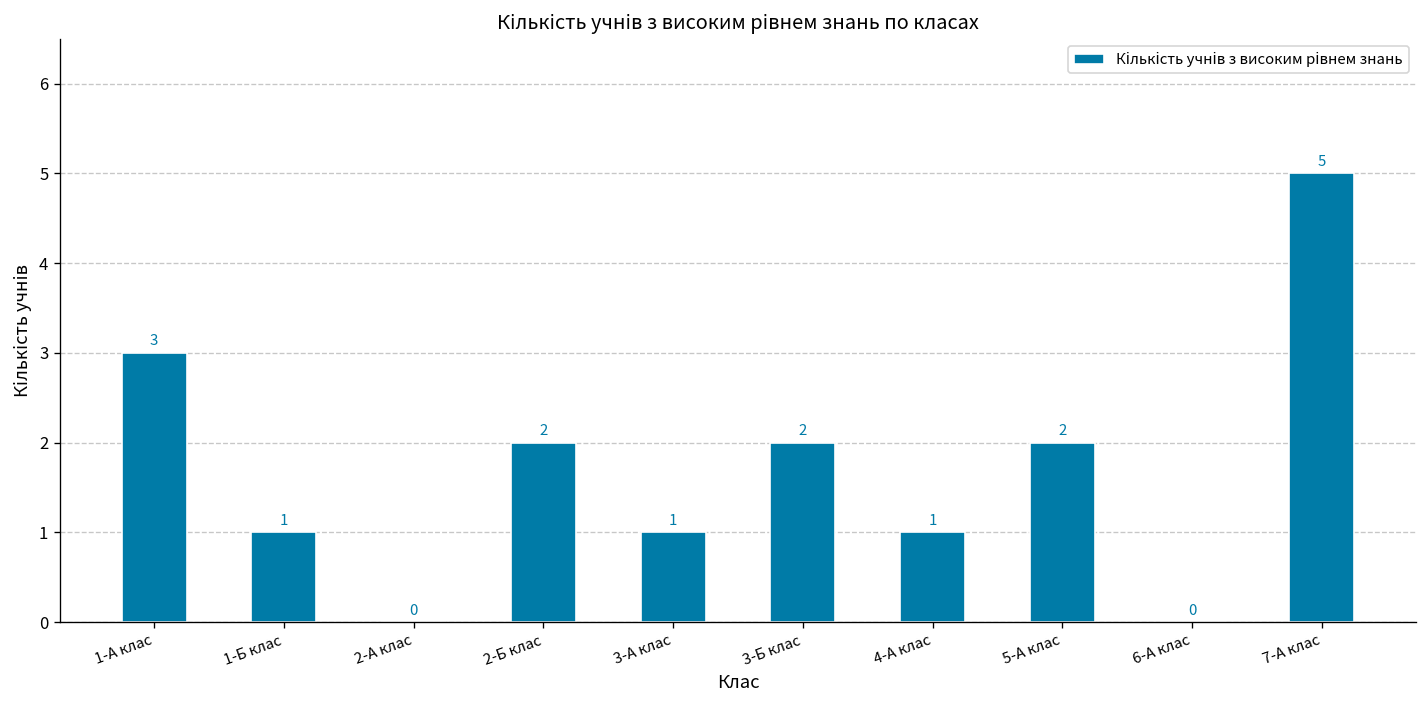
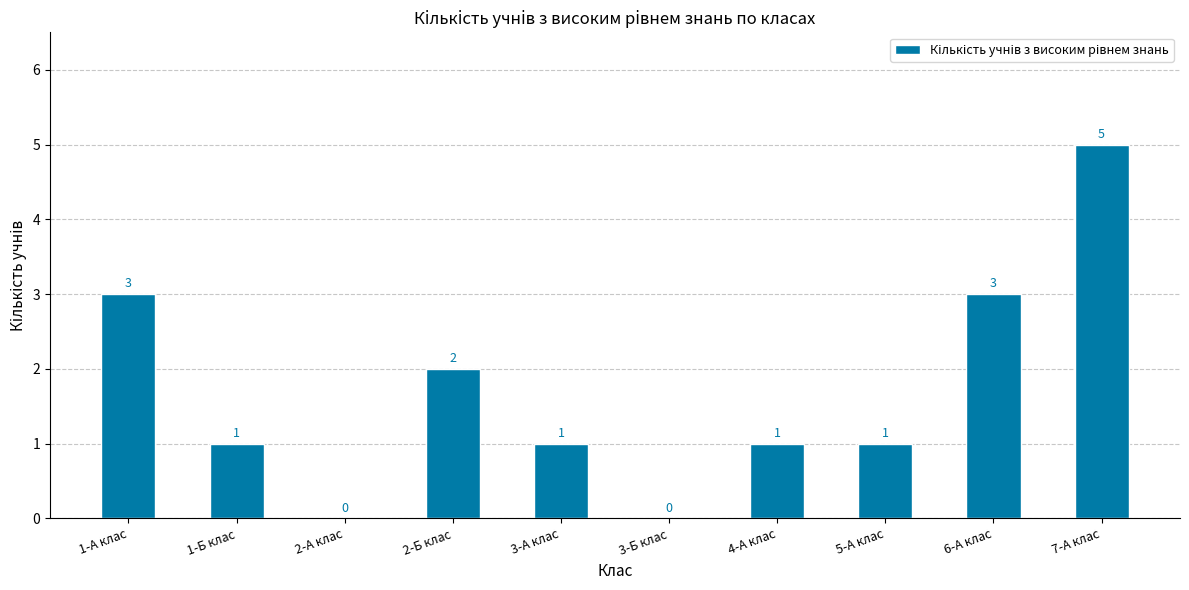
  {
    "1-А клас": 3,
    "1-Б клас": 1,
    "2-А клас": 0,
    "2-Б клас": 2,
    "3-А клас": 1,
-   "3-Б клас": 2,
+   "3-Б клас": 0,
    "4-А клас": 1,
-   "5-А клас": 2,
-   "6-А клас": 0,
+   "5-А клас": 1,
+   "6-А клас": 3,
    "7-А клас": 5
  }
